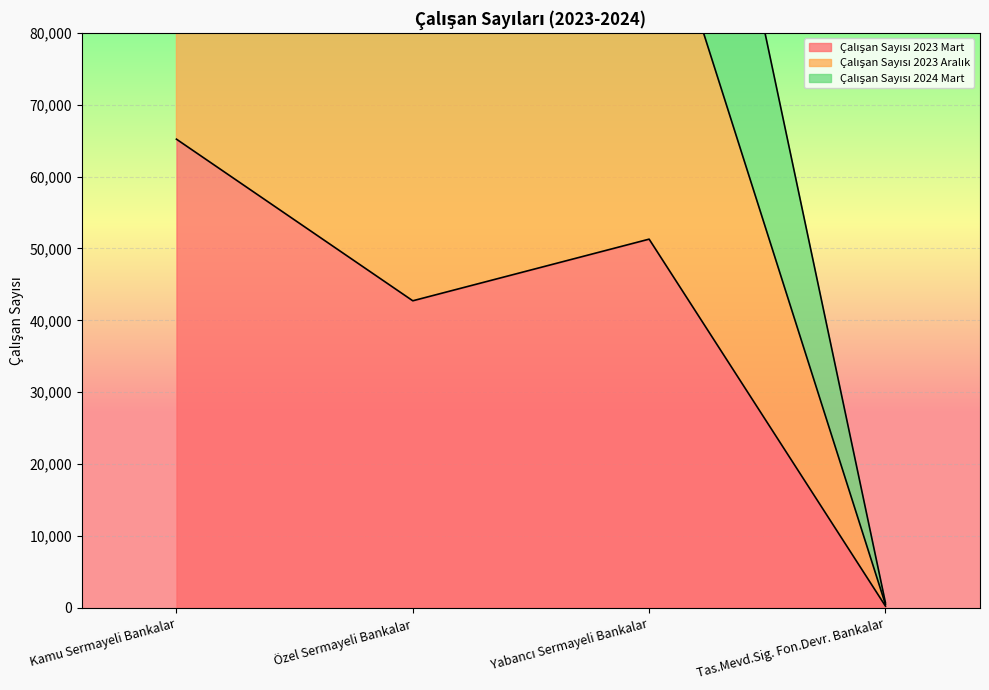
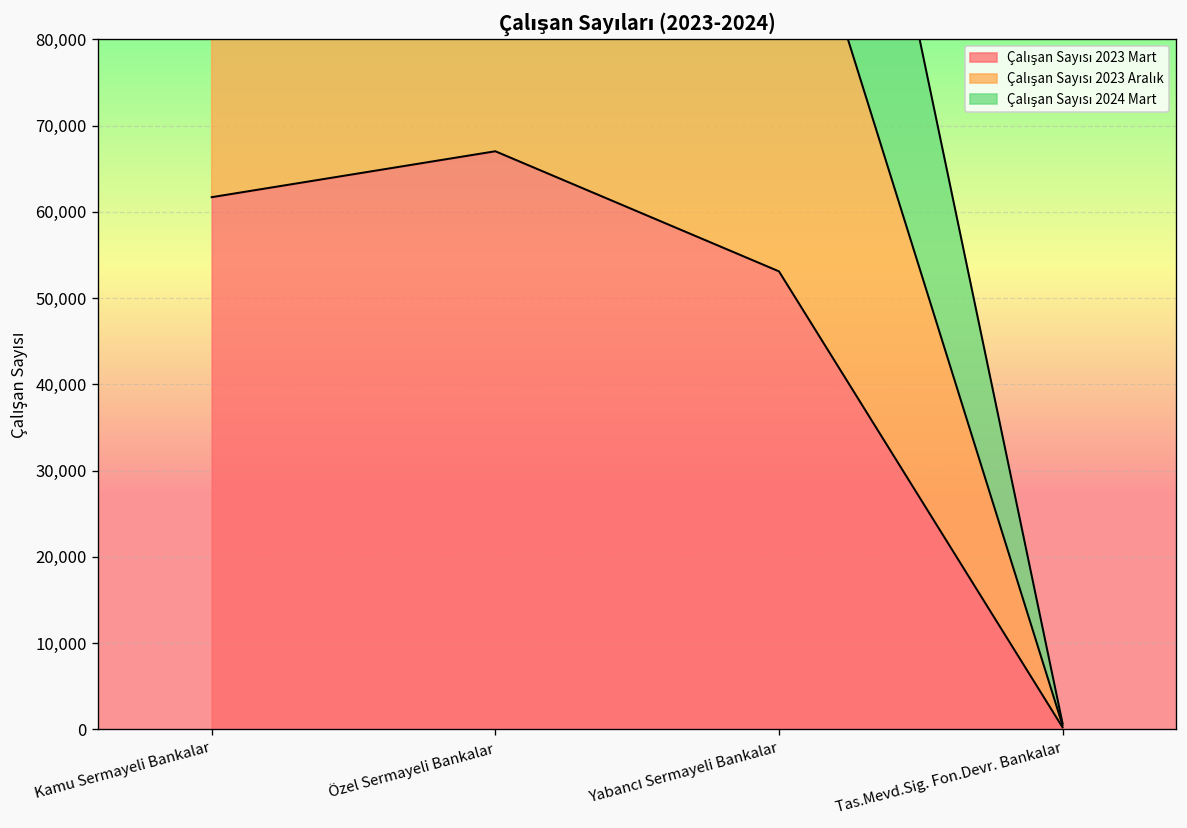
  {
    "Çalışan Sayısı 2023 Mart": {
-     "Kamu Sermayeli Bankalar": "65,000",
-     "Özel Sermayeli Bankalar": "43,000",
-     "Yabancı Sermayeli Bankalar": "51,000"
+     "Kamu Sermayeli Bankalar": "62,000",
+     "Özel Sermayeli Bankalar": "67,000",
+     "Yabancı Sermayeli Bankalar": "53,000"
    }
  }
